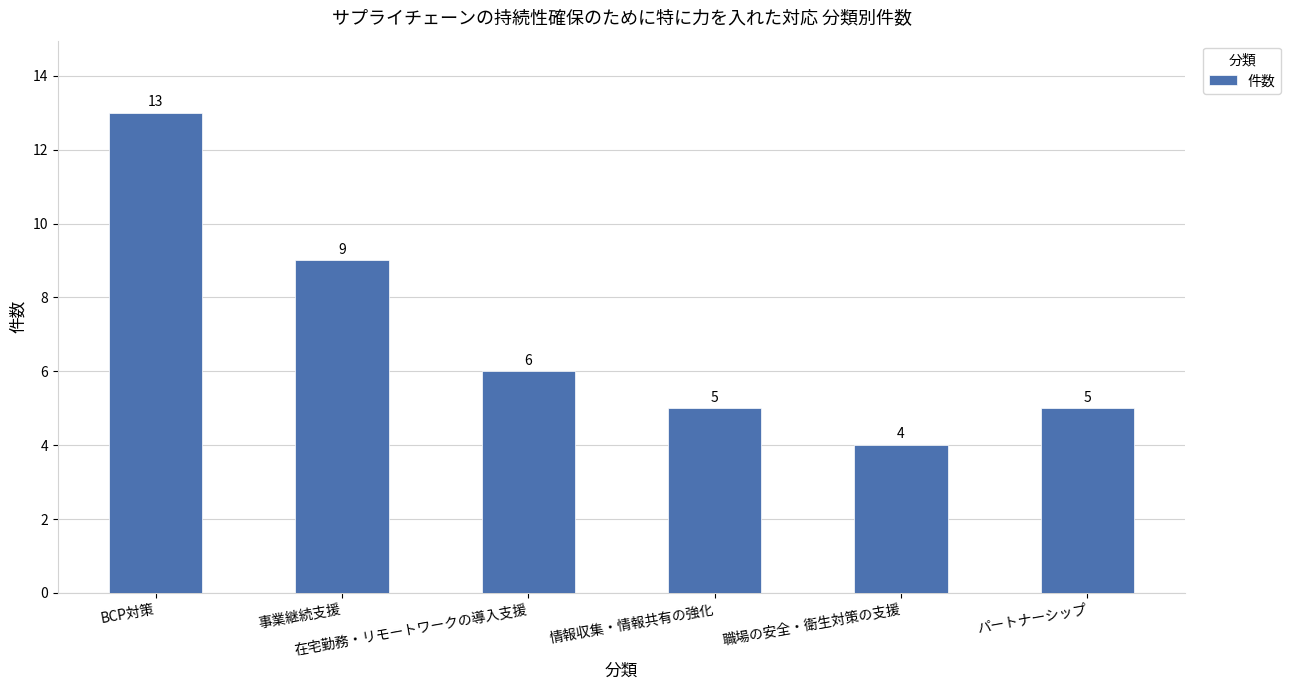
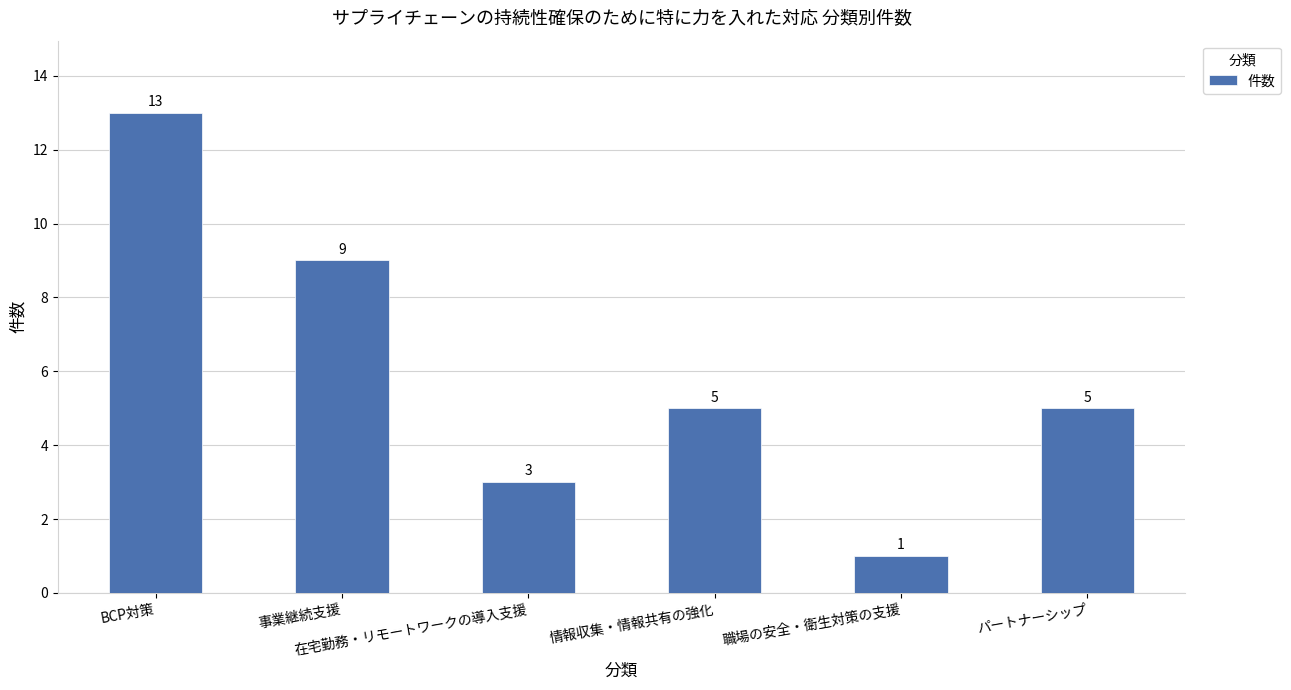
  {
    "BCP対策": 13,
    "事業継続支援": 9,
-   "在宅勤務・リモートワークの導入支援": 6,
+   "在宅勤務・リモートワークの導入支援": 3,
    "情報収集・情報共有の強化": 5,
-   "職場の安全・衛生対策の支援": 4,
+   "職場の安全・衛生対策の支援": 1,
    "パートナーシップ": 5
  }
